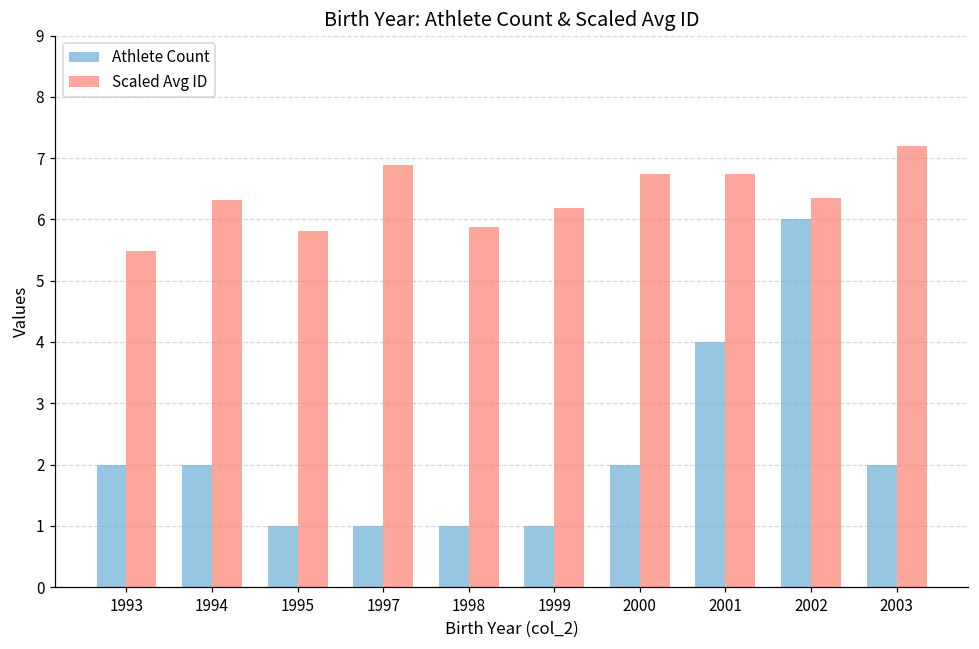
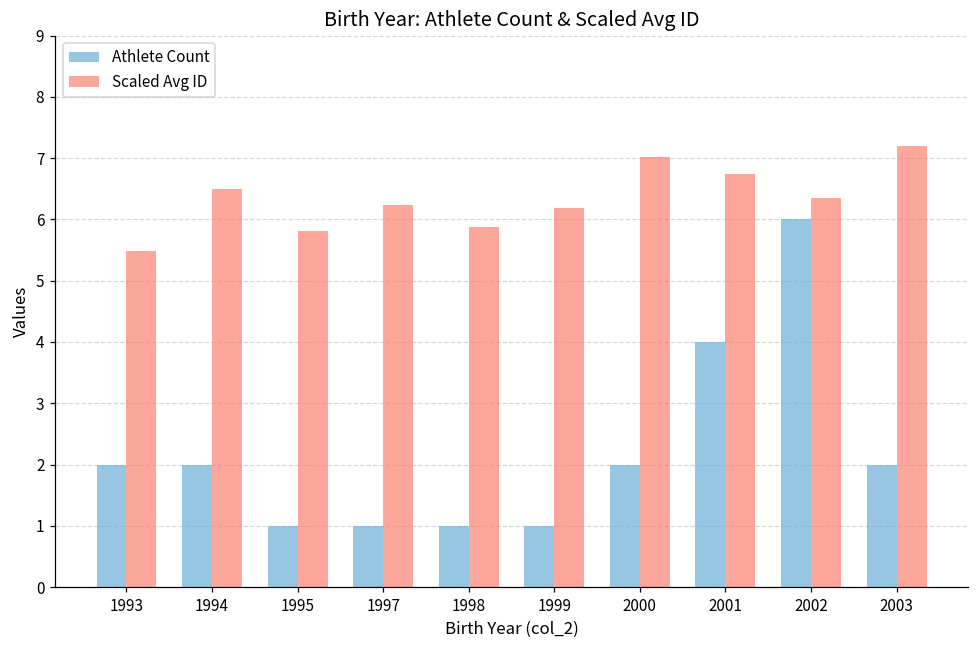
  {
    "Athlete Count": {
      "1993": 2.0,
      "1994": 2.0,
      "1995": 1.0,
      "1997": 1.0,
      "1998": 1.0,
      "1999": 1.0,
      "2000": 2.0,
      "2001": 4.0,
      "2002": 6.0,
      "2003": 2.0
    },
    "Scaled Avg ID": {
      "1993": 5.5,
-     "1994": 6.3,
+     "1994": 6.5,
      "1995": 5.8,
-     "1997": 6.9,
+     "1997": 6.2,
      "1998": 5.9,
      "1999": 6.2,
-     "2000": 6.7,
+     "2000": 7.0,
      "2001": 6.7,
      "2002": 6.3,
      "2003": 7.2
    }
  }
